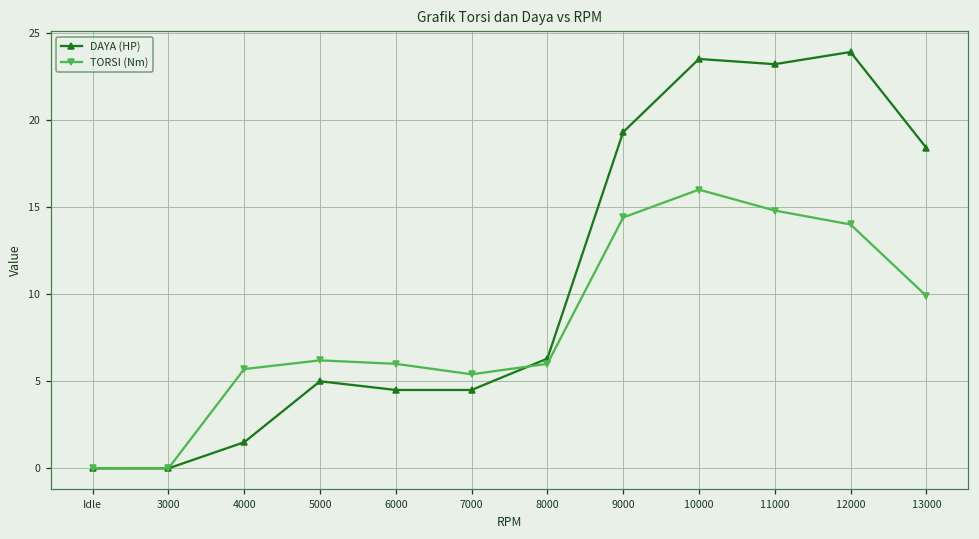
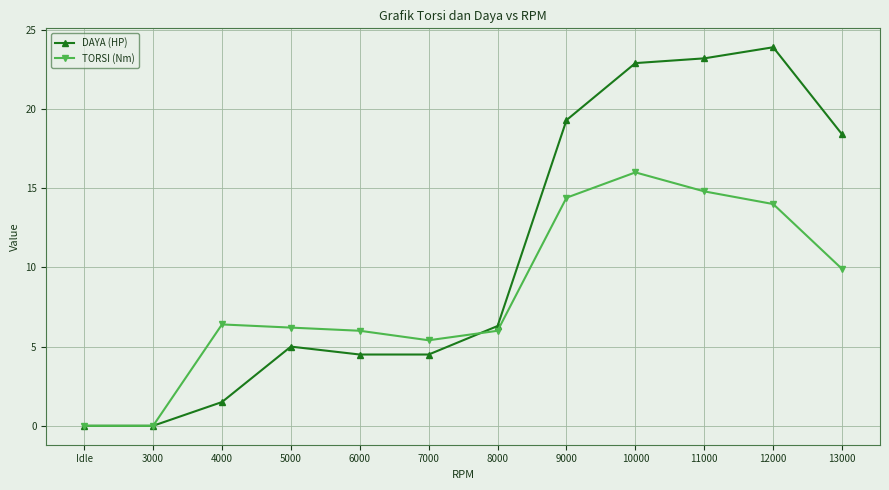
  {
    "DAYA (HP)": {
      "4000": 1.5,
      "5000": 5.0,
      "6000": 4.5,
      "7000": 4.5,
      "8000": 6.3,
      "9000": 19.3,
-     "10000": 23.5,
+     "10000": 22.9,
      "11000": 23.2,
      "12000": 23.9,
      "13000": 18.4
    },
    "TORSI (Nm)": {
-     "4000": 5.7,
+     "4000": 6.4,
      "5000": 6.2,
      "6000": 6.0,
      "7000": 5.4,
      "8000": 6.0,
      "9000": 14.4,
      "10000": 16.0,
      "11000": 14.8,
      "12000": 14.0,
      "13000": 9.9
    }
  }
